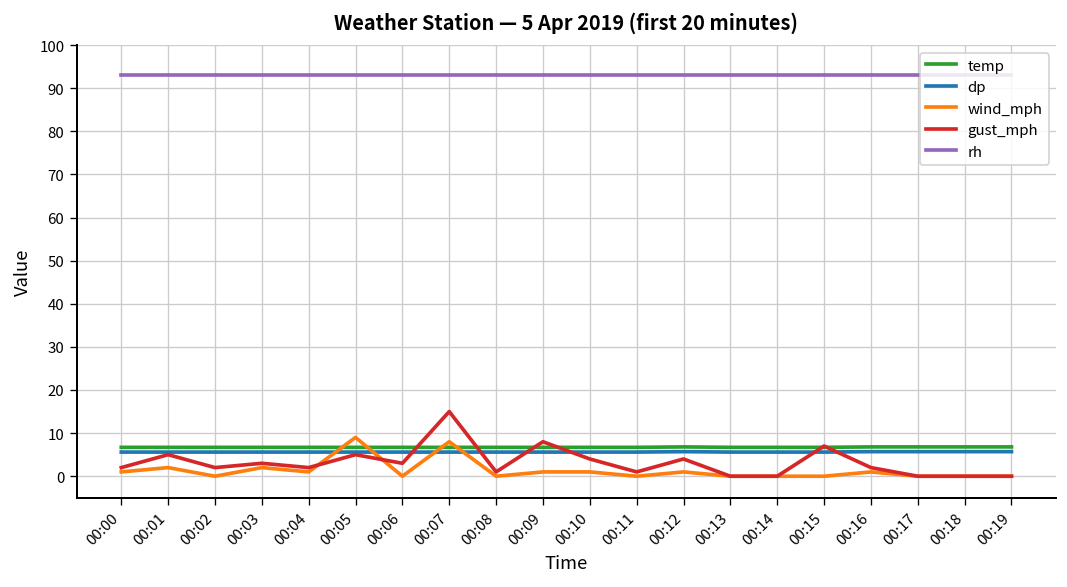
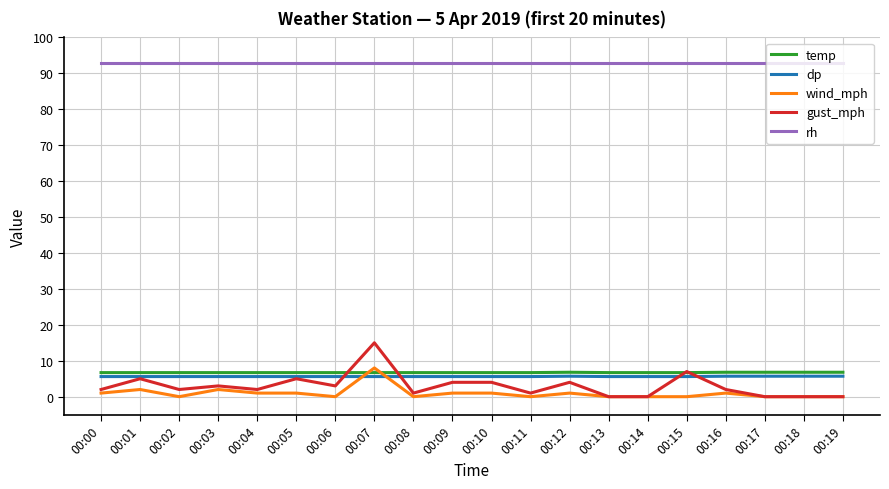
  {
    "temp": {
      "00:00": 7,
      "00:01": 7,
      "00:02": 7,
      "00:03": 7,
      "00:04": 7,
      "00:05": 7,
      "00:06": 7,
      "00:07": 7,
      "00:08": 7,
      "00:09": 7,
      "00:10": 7,
      "00:11": 7,
      "00:12": 7,
      "00:13": 7,
      "00:14": 7,
      "00:16": 7,
      "00:17": 7,
      "00:18": 7,
      "00:19": 7
    },
    "dp": {
      "00:00": 6,
      "00:02": 6,
      "00:03": 6,
      "00:04": 6,
      "00:06": 6,
      "00:07": 6,
      "00:08": 6,
      "00:09": 6,
      "00:10": 6,
      "00:11": 6,
      "00:12": 6,
      "00:13": 6,
      "00:14": 6,
      "00:15": 6,
      "00:16": 6,
      "00:17": 6,
      "00:18": 6,
      "00:19": 6
    },
    "wind_mph": {
      "00:00": 1,
      "00:01": 2,
      "00:02": 0,
      "00:03": 2,
      "00:04": 1,
-     "00:05": 9,
+     "00:05": 1,
      "00:06": 0,
      "00:07": 8,
      "00:08": 0,
      "00:09": 1,
      "00:10": 1,
      "00:11": 0,
      "00:12": 1,
      "00:15": 0,
      "00:16": 1
    },
    "gust_mph": {
      "00:00": 2,
      "00:02": 2,
      "00:03": 3,
      "00:04": 2,
      "00:06": 3,
      "00:07": 15,
      "00:08": 1,
-     "00:09": 8,
+     "00:09": 4,
      "00:10": 4,
      "00:11": 1,
      "00:12": 4,
      "00:16": 2
    },
    "rh": {
      "00:00": 93,
      "00:01": 93,
      "00:02": 93,
      "00:03": 93,
      "00:04": 93,
      "00:05": 93,
      "00:06": 93,
      "00:07": 93,
      "00:08": 93,
      "00:09": 93,
      "00:10": 93,
      "00:11": 93,
      "00:12": 93,
      "00:13": 93,
      "00:14": 93,
      "00:15": 93,
      "00:16": 93,
      "00:17": 93
    }
  }
